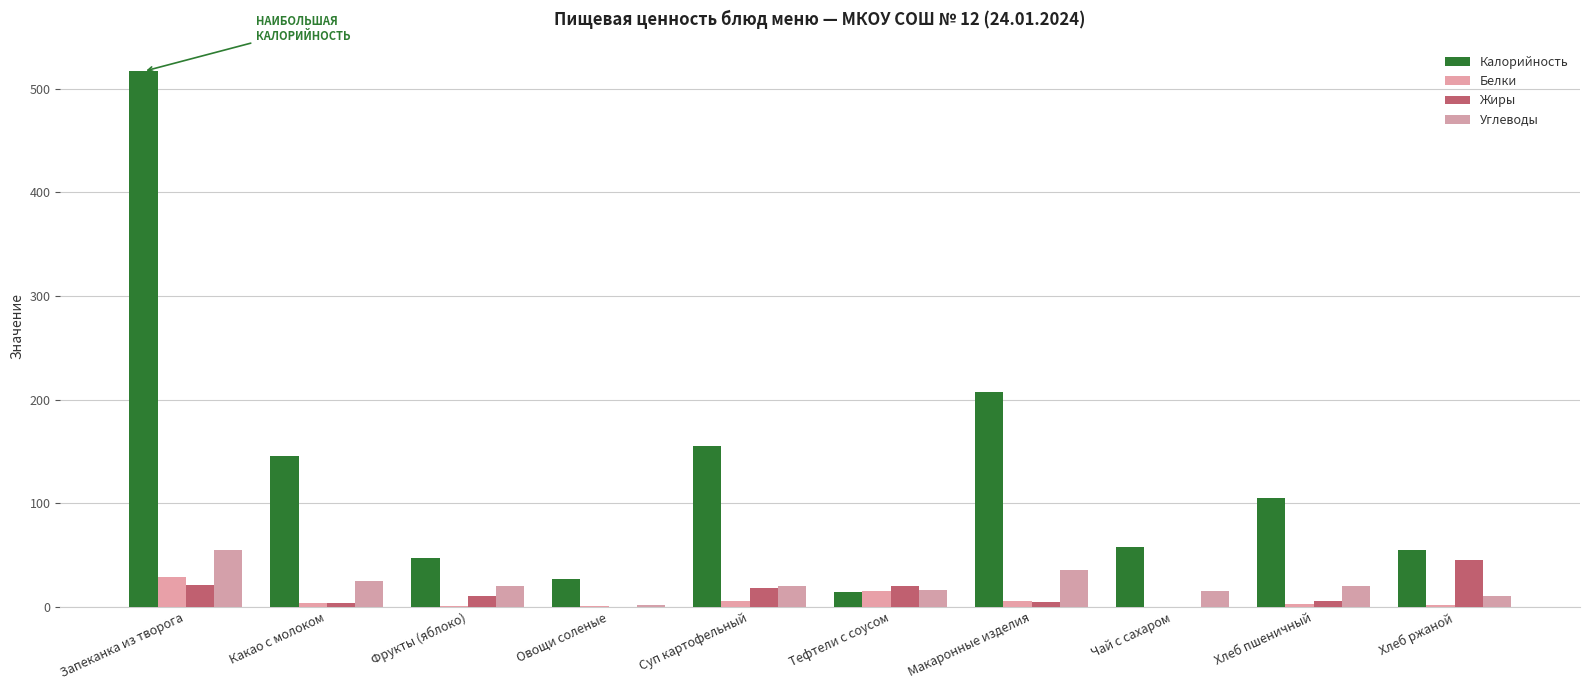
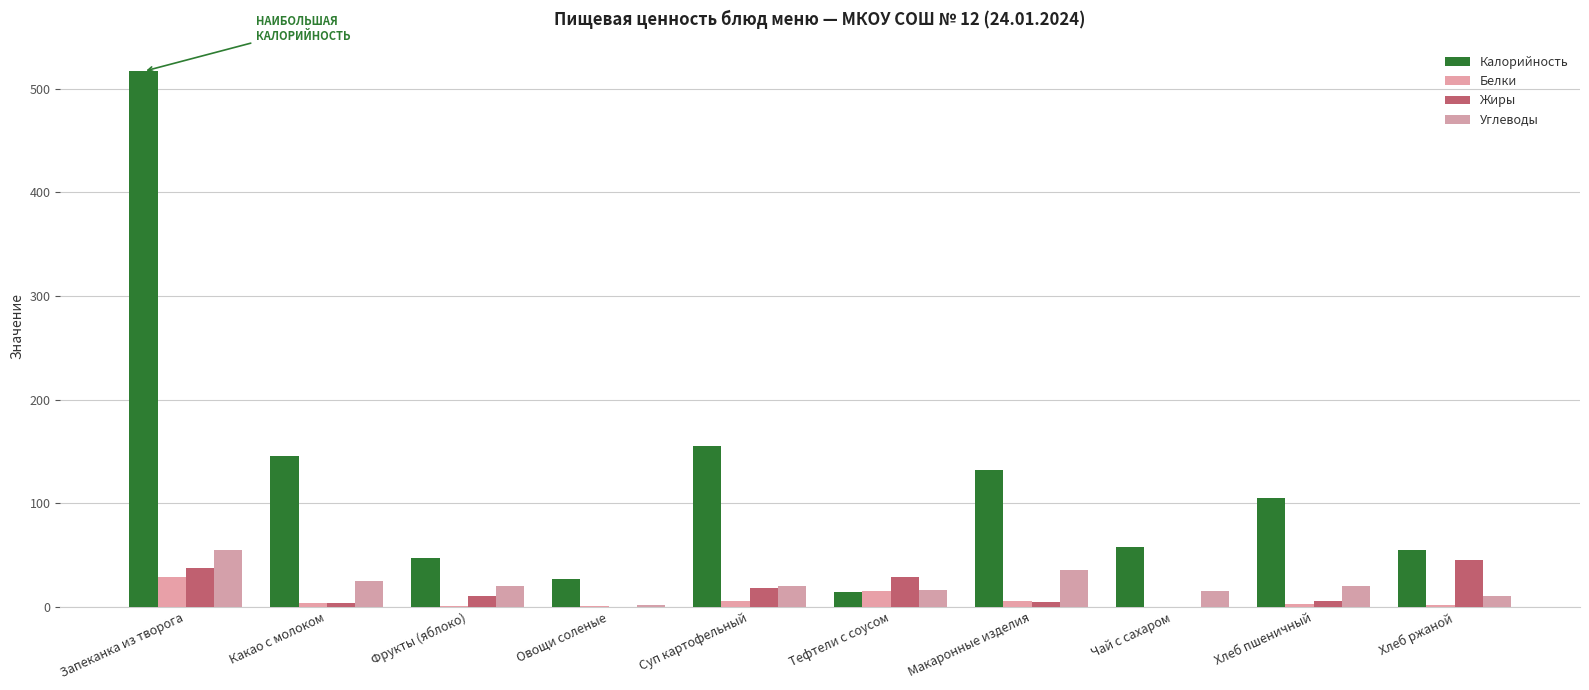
  {
    "Калорийность": {
      "Запеканка из творога": 517,
      "Какао с молоком": 145,
      "Фрукты (яблоко)": 47,
      "Овощи соленые": 27,
      "Суп картофельный": 156,
      "Тефтели с соусом": 14,
-     "Макаронные изделия": 207,
+     "Макаронные изделия": 132,
      "Чай с сахаром": 58,
      "Хлеб пшеничный": 105,
      "Хлеб ржаной": 54
    },
    "Жиры": {
-     "Запеканка из творога": 21,
+     "Запеканка из творога": 37,
      "Какао с молоком": 4,
      "Фрукты (яблоко)": 11,
      "Суп картофельный": 18,
-     "Тефтели с соусом": 20,
+     "Тефтели с соусом": 29,
      "Макаронные изделия": 4,
      "Чай с сахаром": 0,
      "Хлеб пшеничный": 5,
      "Хлеб ржаной": 45
    }
  }
